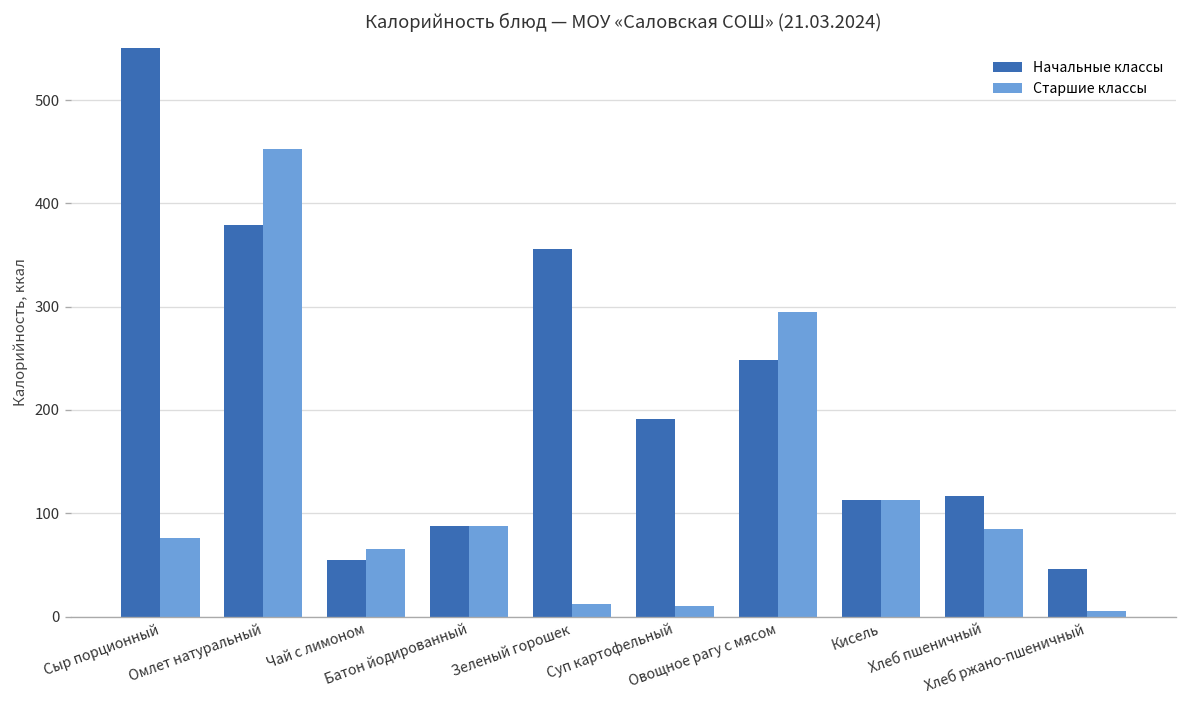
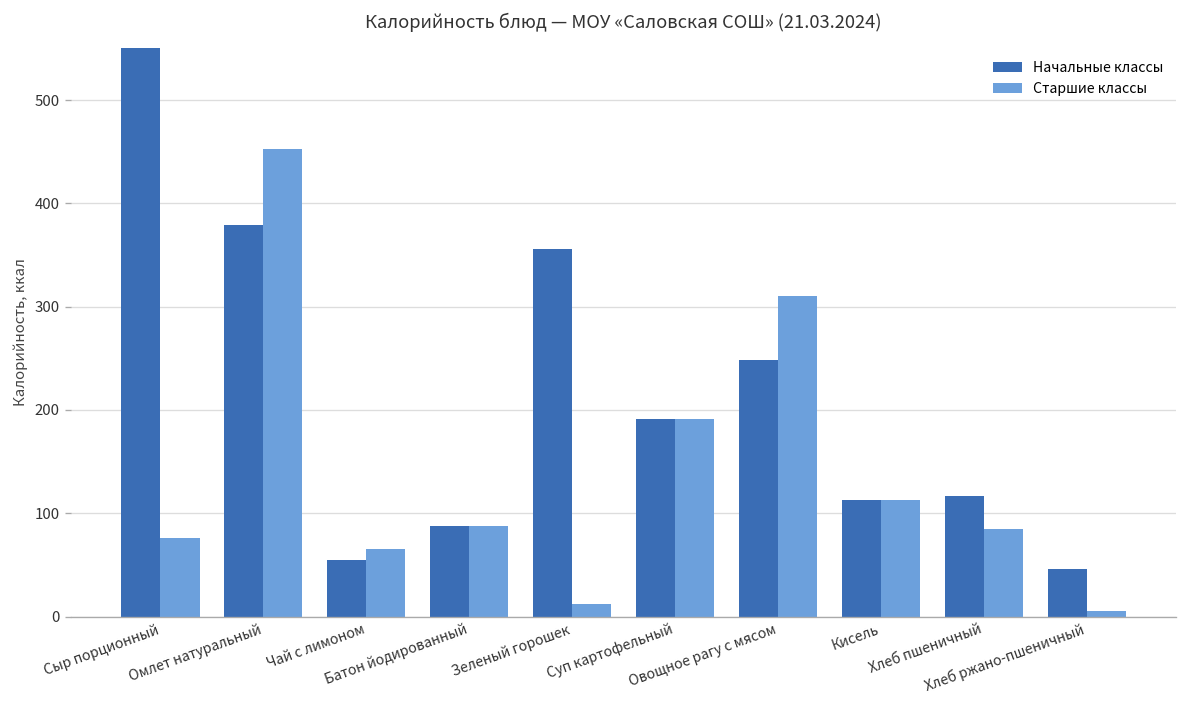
  {
    "Начальные классы": {
      "Омлет натуральный": 380,
      "Чай с лимоном": 60,
      "Батон йодированный": 90,
      "Зеленый горошек": 360,
      "Суп картофельный": 190,
      "Овощное рагу с мясом": 250,
      "Кисель": 110,
      "Хлеб пшеничный": 120,
      "Хлеб ржано-пшеничный": 50
    },
    "Старшие классы": {
      "Сыр порционный": 80,
      "Омлет натуральный": 450,
      "Чай с лимоном": 70,
      "Батон йодированный": 90,
      "Зеленый горошек": 10,
-     "Суп картофельный": 10,
-     "Овощное рагу с мясом": 300,
+     "Суп картофельный": 190,
+     "Овощное рагу с мясом": 310,
      "Кисель": 110,
      "Хлеб пшеничный": 90,
      "Хлеб ржано-пшеничный": 10
    }
  }
